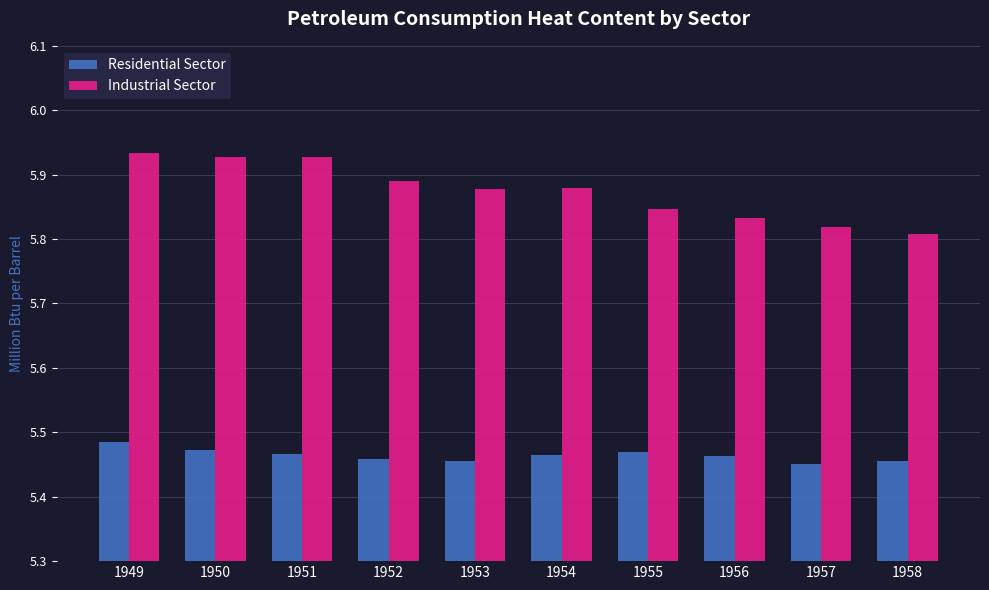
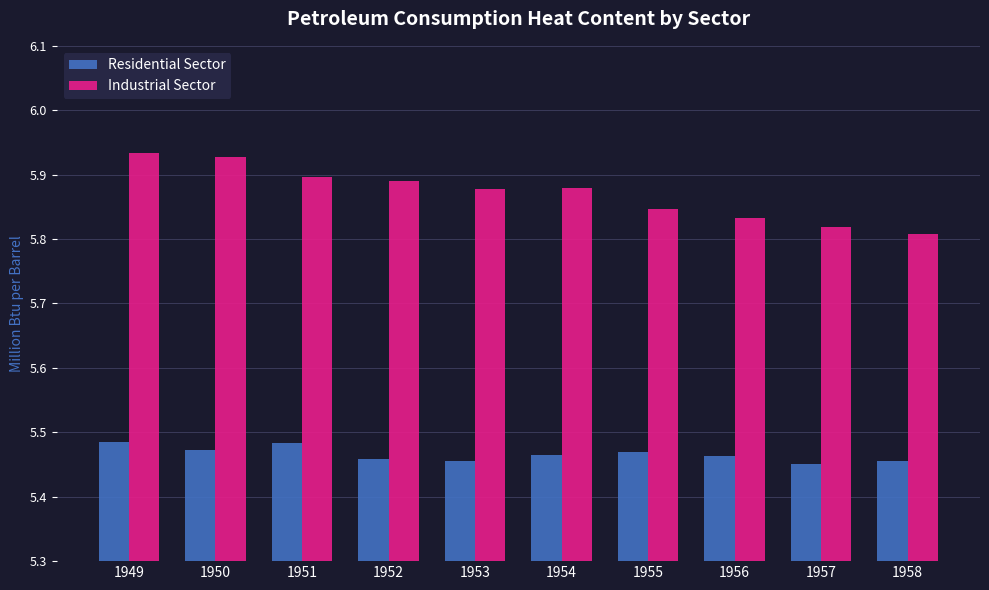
  {
    "Residential Sector": {
      "1949": 5.49,
      "1950": 5.47,
-     "1951": 5.47,
+     "1951": 5.48,
      "1952": 5.46,
      "1953": 5.46,
      "1954": 5.47,
      "1955": 5.47,
      "1956": 5.46,
      "1957": 5.45,
      "1958": 5.46
    },
    "Industrial Sector": {
      "1949": 5.93,
      "1950": 5.93,
-     "1951": 5.93,
+     "1951": 5.90,
      "1952": 5.89,
      "1953": 5.88,
      "1954": 5.88,
      "1955": 5.85,
      "1956": 5.83,
      "1957": 5.82,
      "1958": 5.81
    }
  }
